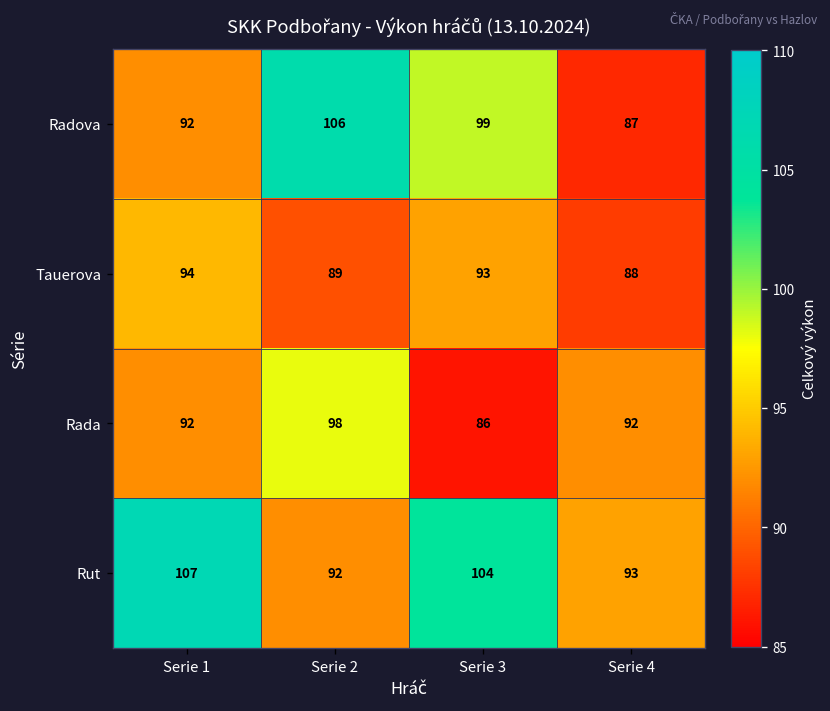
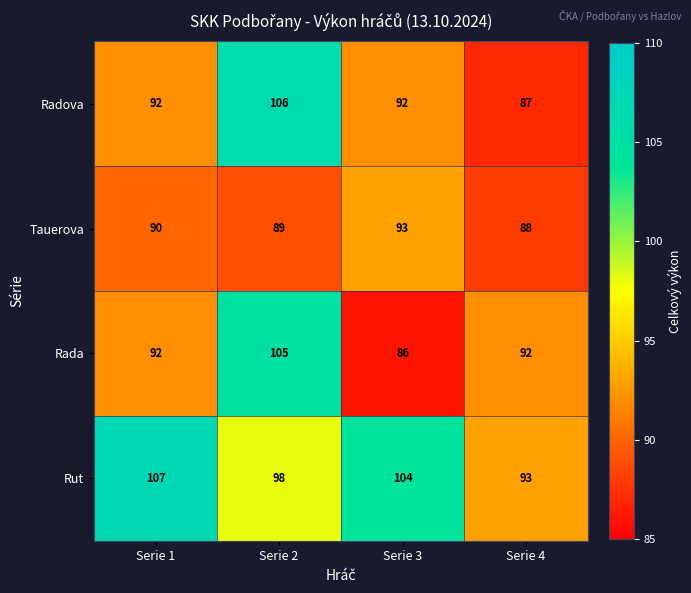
  {
    "Radova": {
      "Serie 1": 92,
      "Serie 2": 106,
-     "Serie 3": 99,
+     "Serie 3": 92,
      "Serie 4": 87
    },
    "Tauerova": {
-     "Serie 1": 94,
+     "Serie 1": 90,
      "Serie 2": 89,
      "Serie 3": 93,
      "Serie 4": 88
    },
    "Rada": {
      "Serie 1": 92,
-     "Serie 2": 98,
+     "Serie 2": 105,
      "Serie 3": 86,
      "Serie 4": 92
    },
    "Rut": {
      "Serie 1": 107,
-     "Serie 2": 92,
+     "Serie 2": 98,
      "Serie 3": 104,
      "Serie 4": 93
    }
  }
